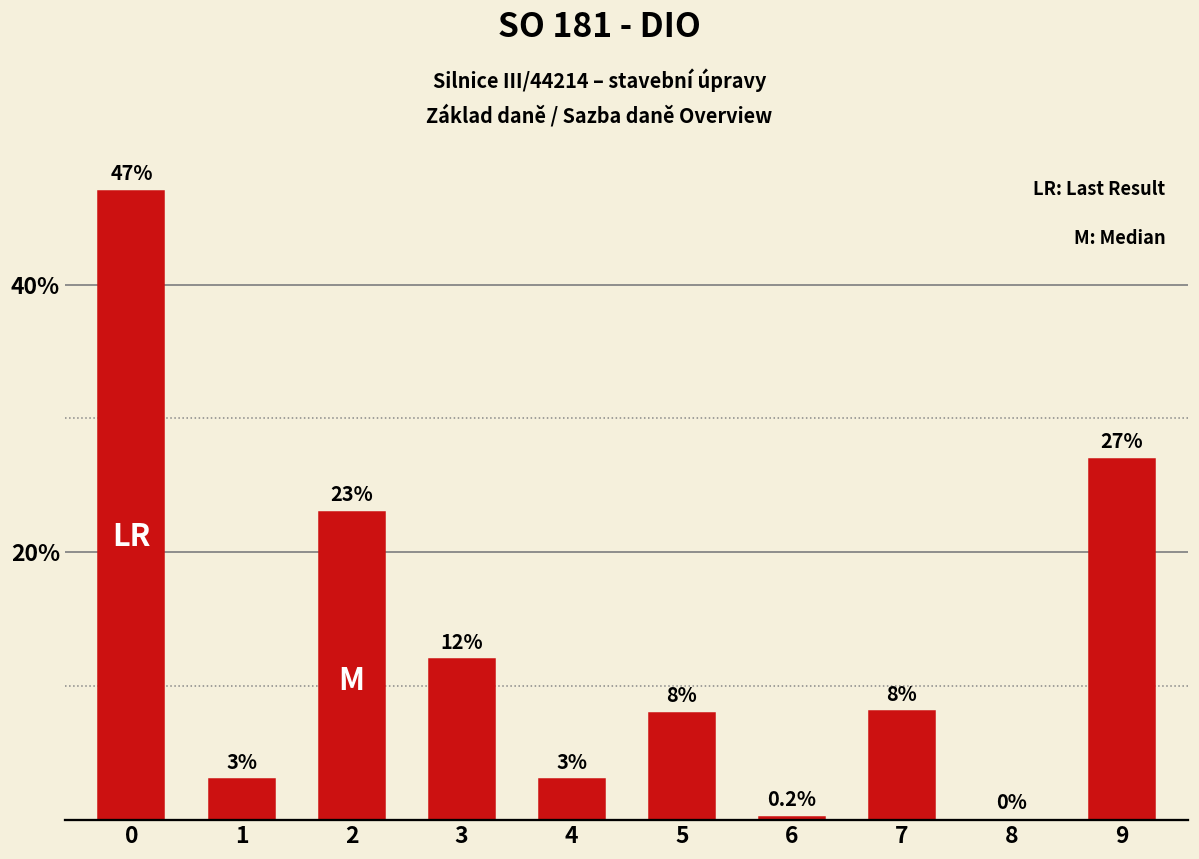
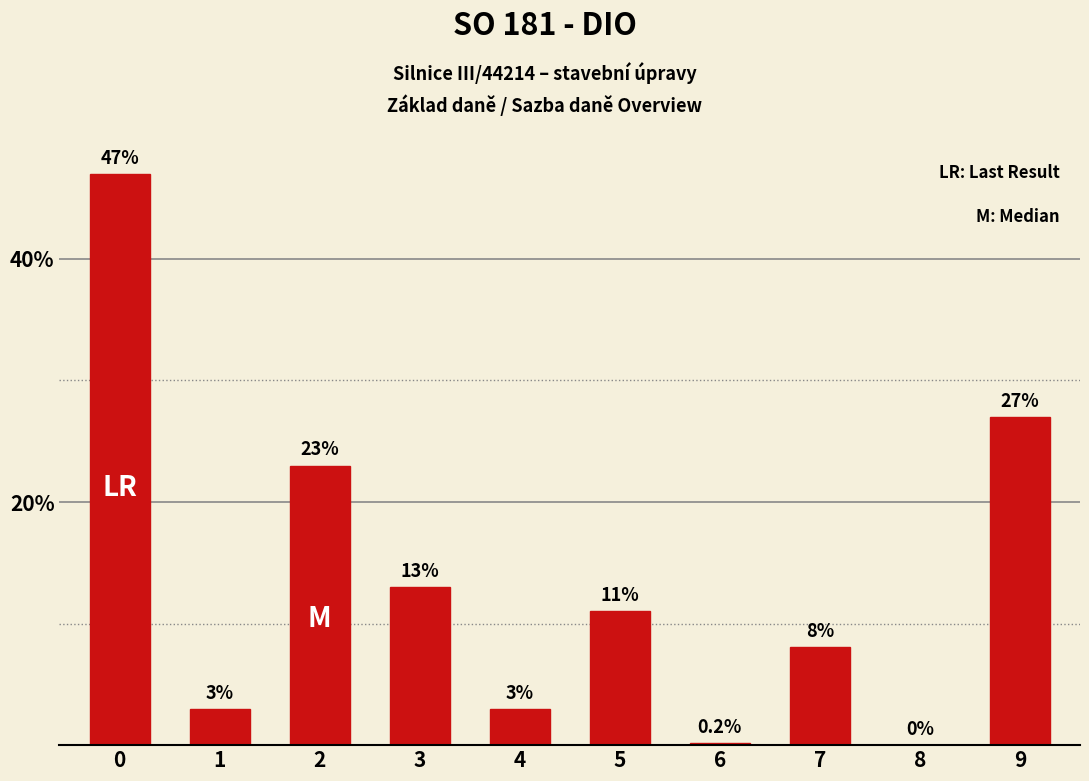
  {
    "0": "47%",
    "1": "3%",
    "2": "23%",
-   "3": "12%",
+   "3": "13%",
    "4": "3%",
-   "5": "8%",
+   "5": "11%",
    "6": "0.2%",
    "7": "8%",
    "8": "0%",
    "9": "27%"
  }
